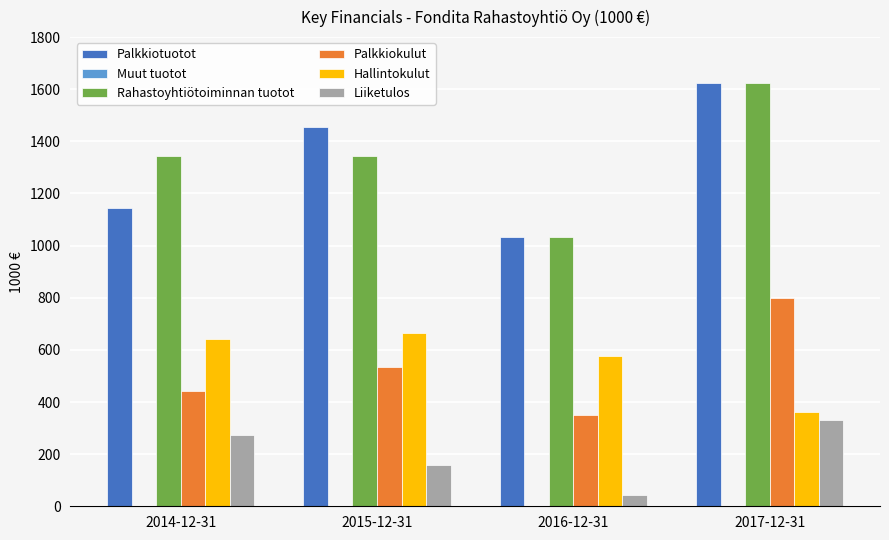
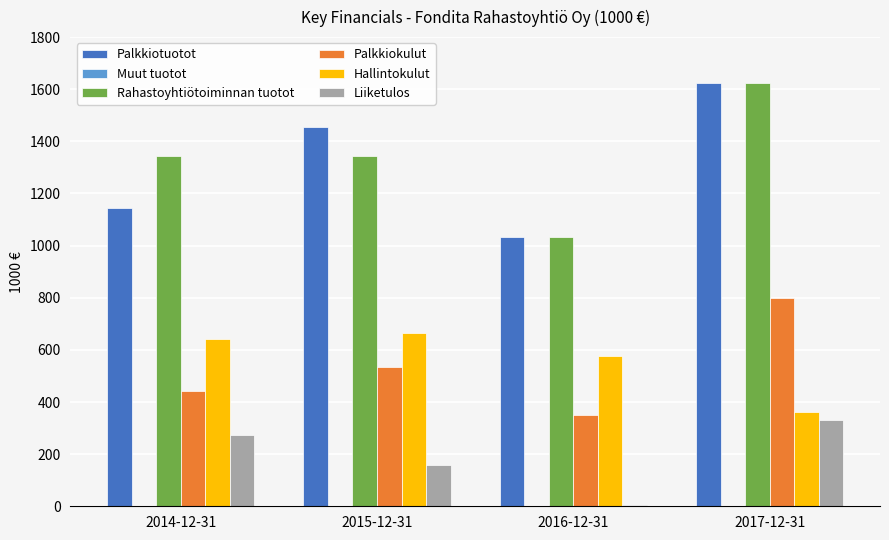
  {
    "Rahastoyhtiötoiminnan tuotot": {
      "2014-12-31": 1340,
      "2015-12-31": 1340,
      "2016-12-31": 1030,
      "2017-12-31": 1620
    },
    "Palkkiokulut": {
      "2014-12-31": 440,
      "2015-12-31": 530,
      "2016-12-31": 350,
      "2017-12-31": 800
    },
    "Hallintokulut": {
      "2014-12-31": 640,
      "2015-12-31": 660,
      "2016-12-31": 580,
      "2017-12-31": 360
    },
    "Liiketulos": {
      "2014-12-31": 270,
      "2015-12-31": 160,
-     "2016-12-31": 40,
+     "2016-12-31": 10,
      "2017-12-31": 330
    }
  }
